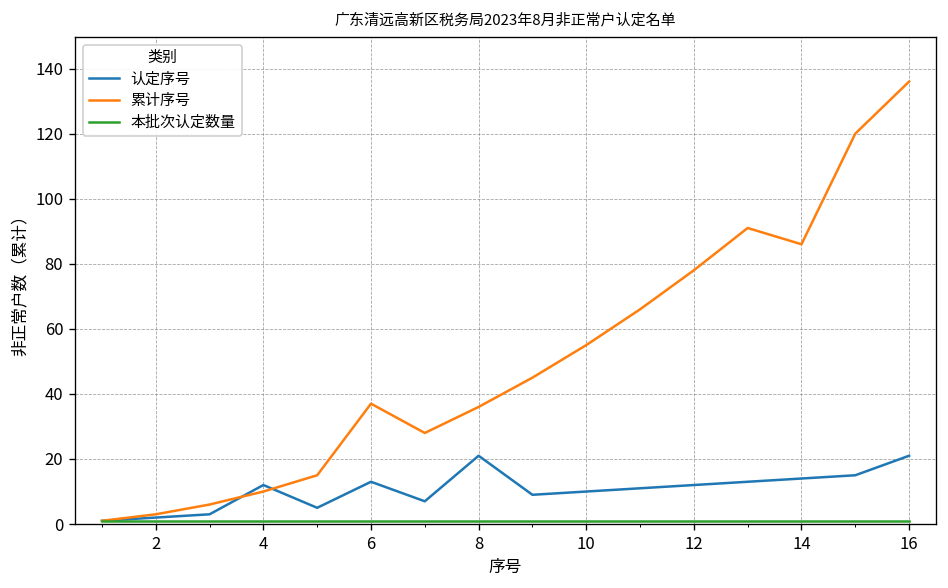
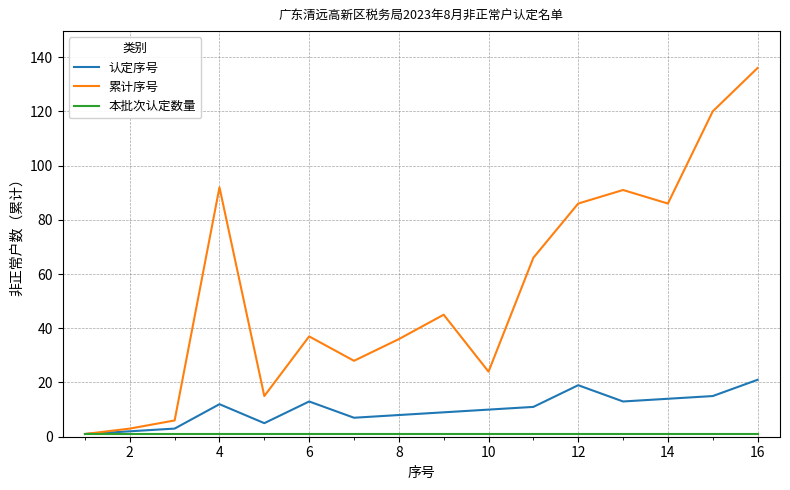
  {
    "认定序号": {
      "2": 2,
      "4": 12,
      "6": 13,
-     "8": 21,
+     "8": 8,
      "10": 10,
-     "12": 12,
+     "12": 19,
      "14": 14,
      "16": 21
    },
    "累计序号": {
      "2": 3,
-     "4": 10,
+     "4": 92,
      "6": 37,
      "8": 36,
-     "10": 55,
-     "12": 78,
+     "10": 24,
+     "12": 86,
      "14": 86,
      "16": 136
    },
    "本批次认定数量": {
      "2": 1,
      "4": 1,
      "6": 1,
      "8": 1,
      "10": 1,
      "12": 1,
      "14": 1,
      "16": 1
    }
  }
